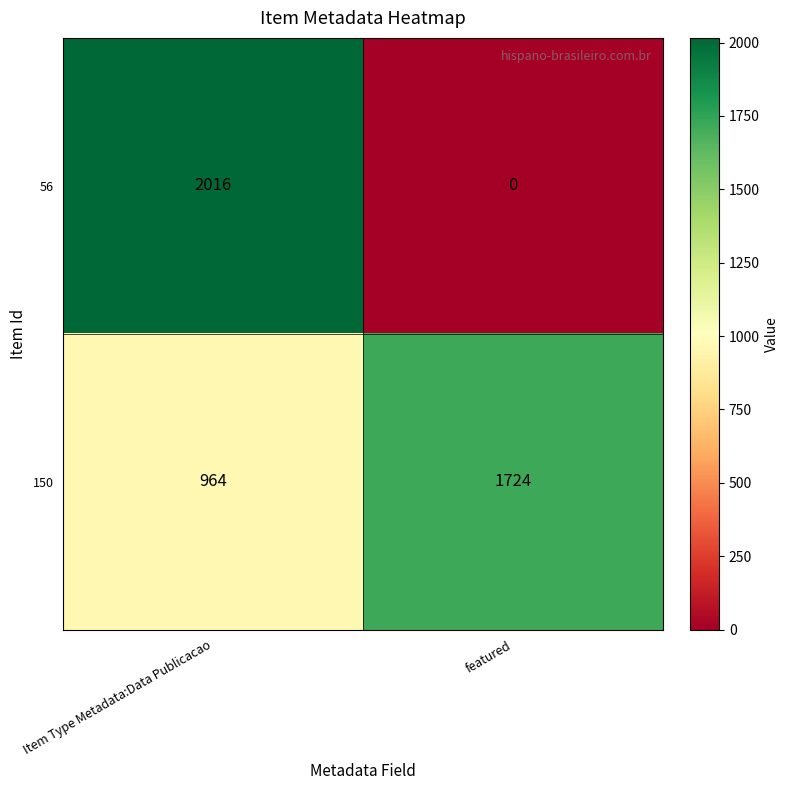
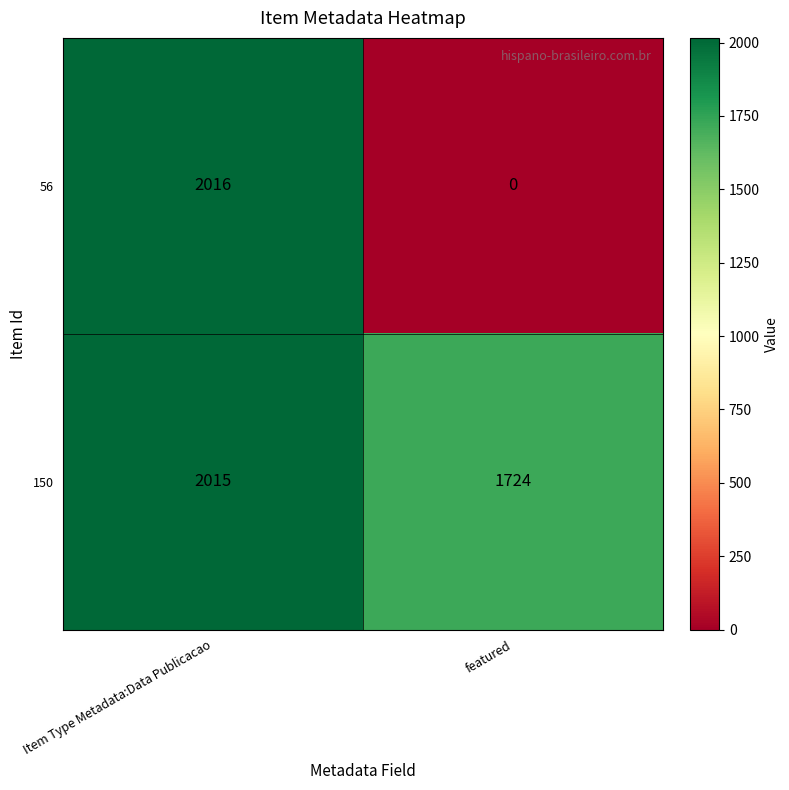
  {
    "56": {
      "Item Type Metadata:Data Publicacao": 2016
    },
    "150": {
-     "Item Type Metadata:Data Publicacao": 964,
+     "Item Type Metadata:Data Publicacao": 2015,
      "featured": 1724
    }
  }
